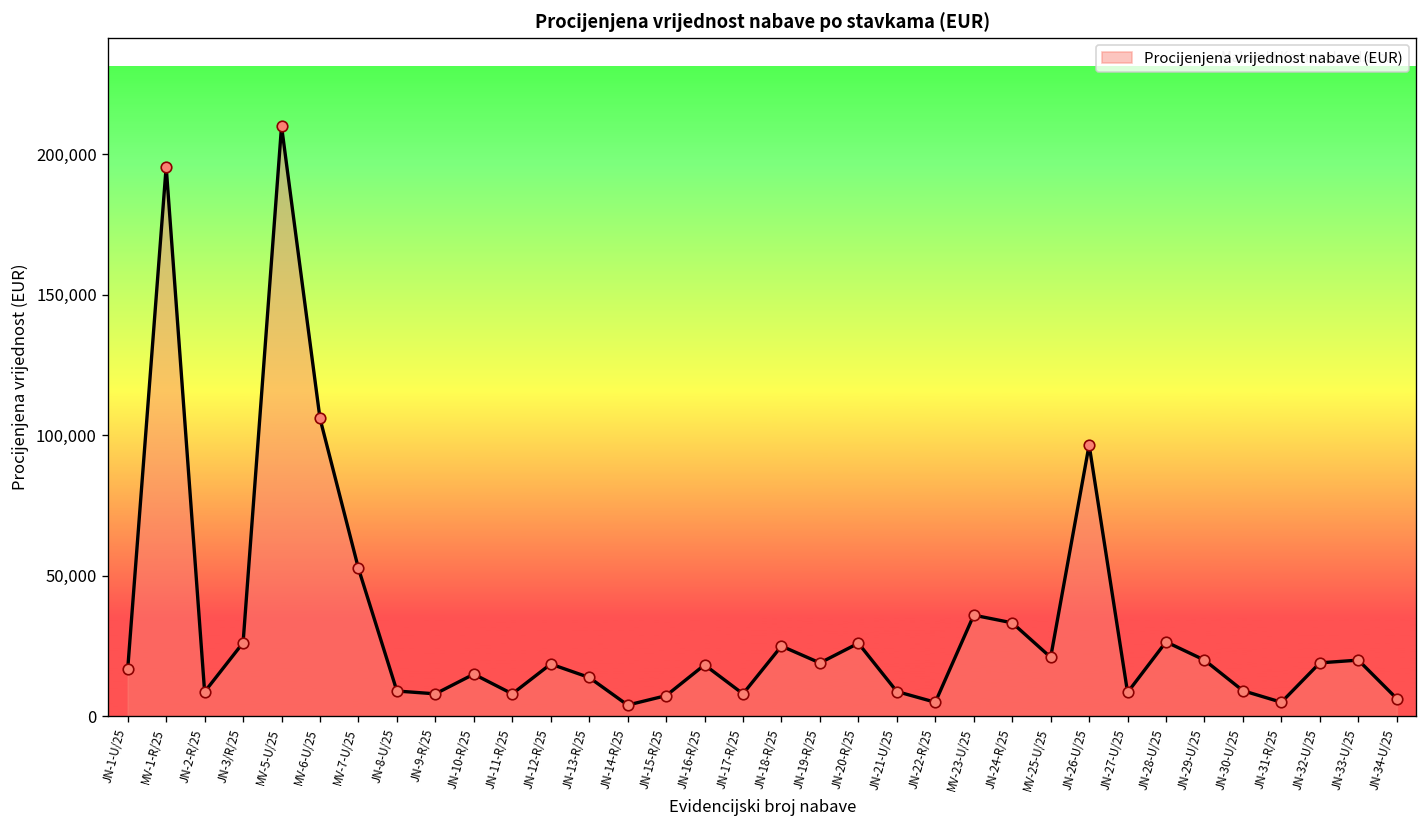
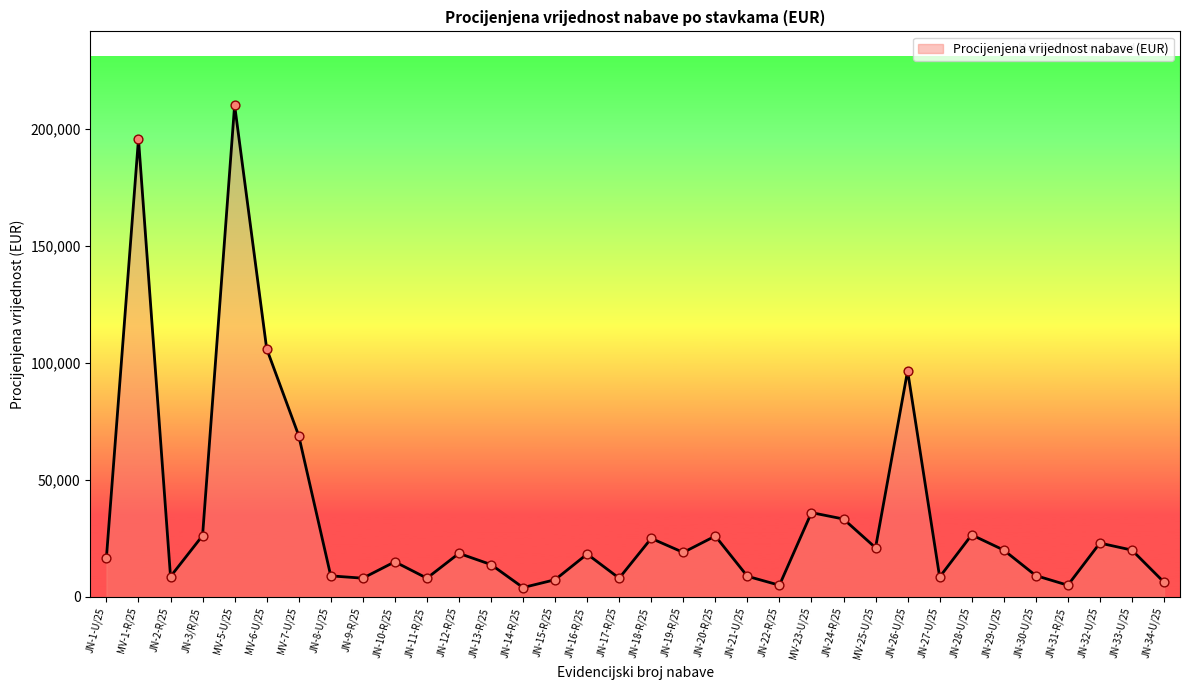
  {
    "JN-1-U/25": "17,000",
    "MV-1-R/25": "196,000",
    "JN-2-R/25": "9,000",
    "JN-3/R/25": "26,000",
    "MV-5-U/25": "210,000",
    "MV-6-U/25": "106,000",
-   "MV-7-U/25": "53,000",
+   "MV-7-U/25": "69,000",
    "JN-8-U/25": "9,000",
    "JN-9-R/25": "8,000",
    "JN-10-R/25": "15,000",
    "JN-11-R/25": "8,000",
    "JN-12-R/25": "19,000",
    "JN-13-R/25": "14,000",
    "JN-14-R/25": "4,000",
    "JN-15-R/25": "7,000",
    "JN-16-R/25": "18,000",
    "JN-17-R/25": "8,000",
    "JN-18-R/25": "25,000",
    "JN-19-R/25": "19,000",
    "JN-20-R/25": "26,000",
    "JN-21-U/25": "9,000",
    "JN-22-R/25": "5,000",
    "MV-23-U/25": "36,000",
    "JN-24-R/25": "33,000",
    "MV-25-U/25": "21,000",
    "JN-26-U/25": "97,000",
    "JN-27-U/25": "9,000",
    "JN-28-U/25": "27,000",
    "JN-29-U/25": "20,000",
    "JN-30-U/25": "9,000",
    "JN-31-R/25": "5,000",
-   "JN-32-U/25": "19,000",
+   "JN-32-U/25": "23,000",
    "JN-33-U/25": "20,000",
    "JN-34-U/25": "6,000"
  }
